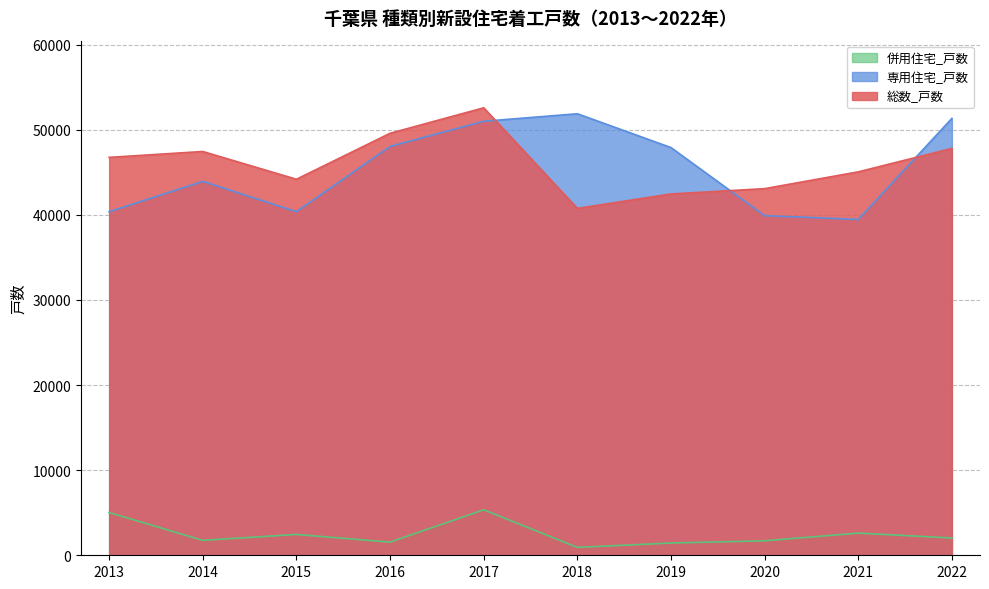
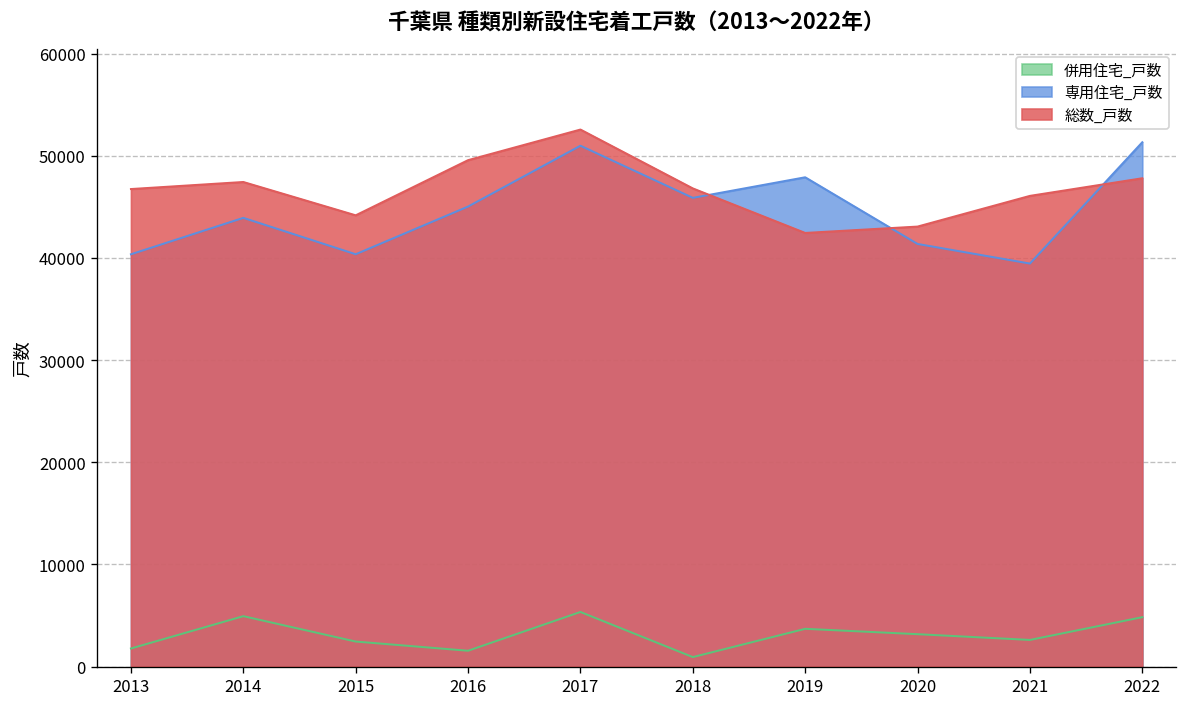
  {
    "併用住宅_戸数": {
-     "2013": 5000,
-     "2014": 2000,
+     "2013": 2000,
+     "2014": 5000,
      "2015": 2000,
      "2016": 2000,
      "2017": 5000,
      "2018": 1000,
-     "2019": 1000,
-     "2020": 2000,
+     "2019": 4000,
+     "2020": 3000,
      "2021": 3000,
-     "2022": 2000
+     "2022": 5000
    },
    "専用住宅_戸数": {
      "2013": 40000,
      "2014": 44000,
      "2015": 40000,
-     "2016": 48000,
+     "2016": 45000,
      "2017": 51000,
-     "2018": 52000,
+     "2018": 46000,
      "2019": 48000,
-     "2020": 40000,
+     "2020": 41000,
      "2021": 39000,
      "2022": 51000
    },
    "総数_戸数": {
      "2013": 47000,
      "2014": 47000,
      "2015": 44000,
      "2016": 50000,
      "2017": 53000,
-     "2018": 41000,
+     "2018": 47000,
      "2019": 42000,
      "2020": 43000,
-     "2021": 45000,
+     "2021": 46000,
      "2022": 48000
    }
  }
